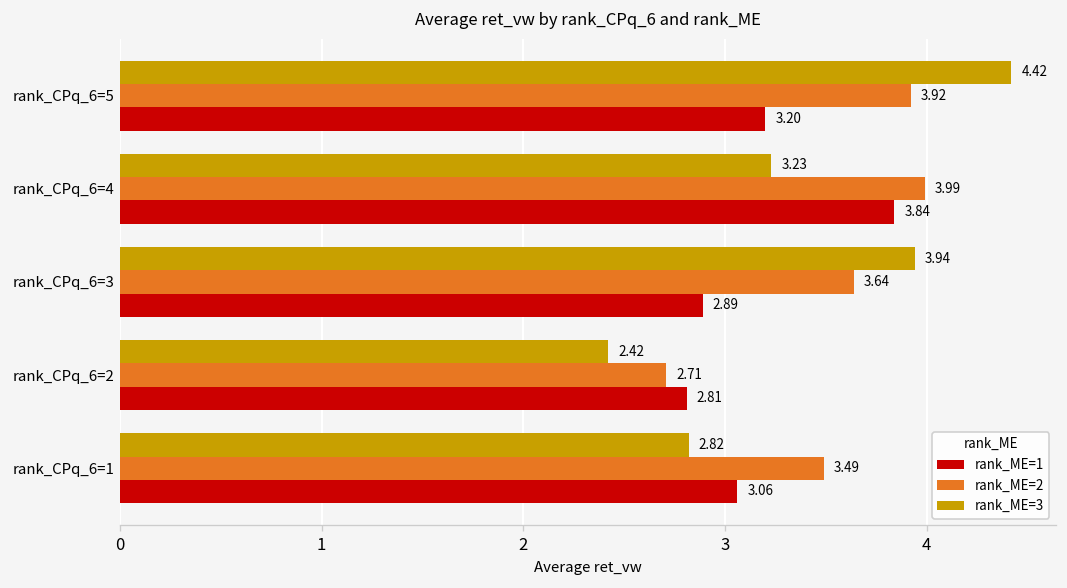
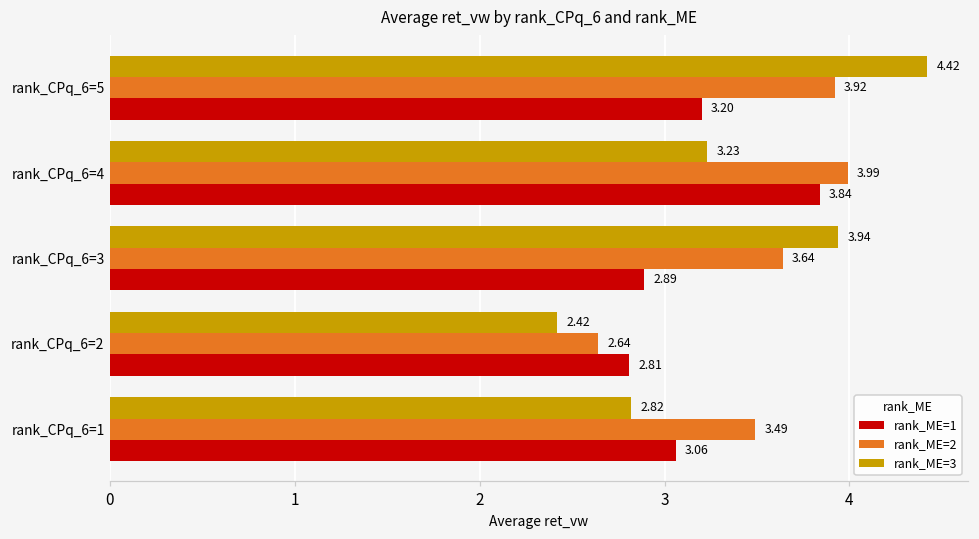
  {
    "rank_ME=1": {
      "rank_CPq_6=5": 3.20,
      "rank_CPq_6=4": 3.84,
      "rank_CPq_6=3": 2.89,
      "rank_CPq_6=2": 2.81,
      "rank_CPq_6=1": 3.06
    },
    "rank_ME=2": {
      "rank_CPq_6=5": 3.92,
      "rank_CPq_6=4": 3.99,
      "rank_CPq_6=3": 3.64,
-     "rank_CPq_6=2": 2.71,
+     "rank_CPq_6=2": 2.64,
      "rank_CPq_6=1": 3.49
    },
    "rank_ME=3": {
      "rank_CPq_6=5": 4.42,
      "rank_CPq_6=4": 3.23,
      "rank_CPq_6=3": 3.94,
      "rank_CPq_6=2": 2.42,
      "rank_CPq_6=1": 2.82
    }
  }
